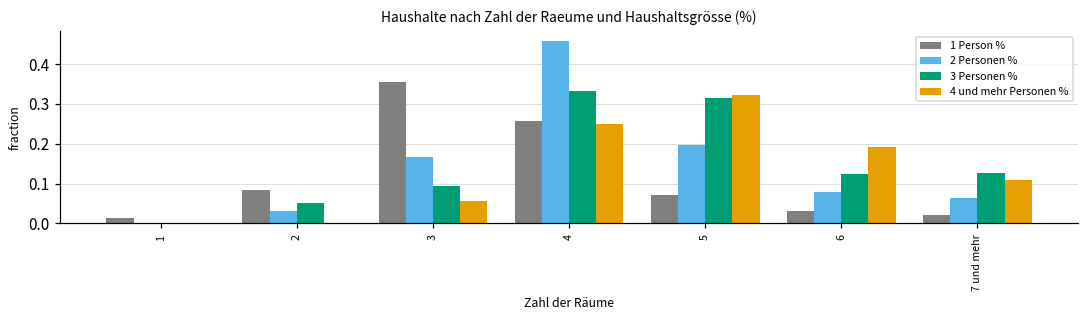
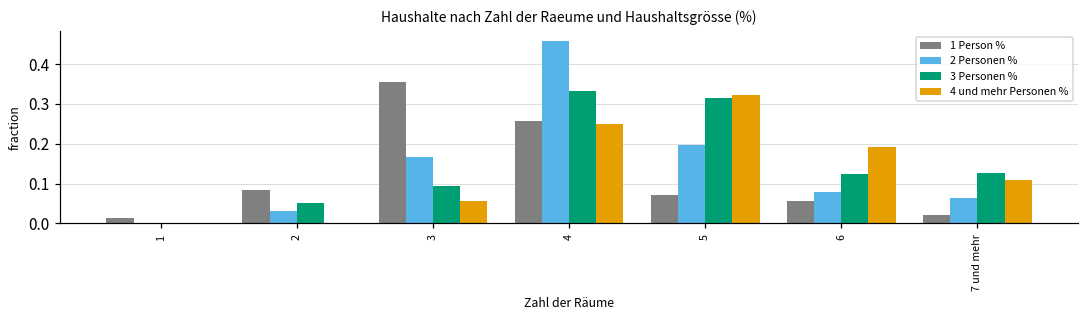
  {
    "1 Person %": {
      "1": 0.01,
      "2": 0.09,
      "3": 0.36,
      "4": 0.26,
      "5": 0.07,
-     "6": 0.03,
+     "6": 0.06,
      "7 und mehr": 0.02
    },
    "2 Personen %": {
      "1": 0.00,
      "2": 0.03,
      "3": 0.17,
      "4": 0.46,
      "5": 0.20,
      "6": 0.08,
      "7 und mehr": 0.06
    },
    "3 Personen %": {
      "1": 0.00,
      "2": 0.05,
      "3": 0.09,
      "4": 0.33,
      "5": 0.32,
      "6": 0.12,
      "7 und mehr": 0.13
    },
    "4 und mehr Personen %": {
      "1": 0.00,
      "2": 0.00,
      "3": 0.06,
      "4": 0.25,
      "5": 0.32,
      "6": 0.19,
      "7 und mehr": 0.11
    }
  }
